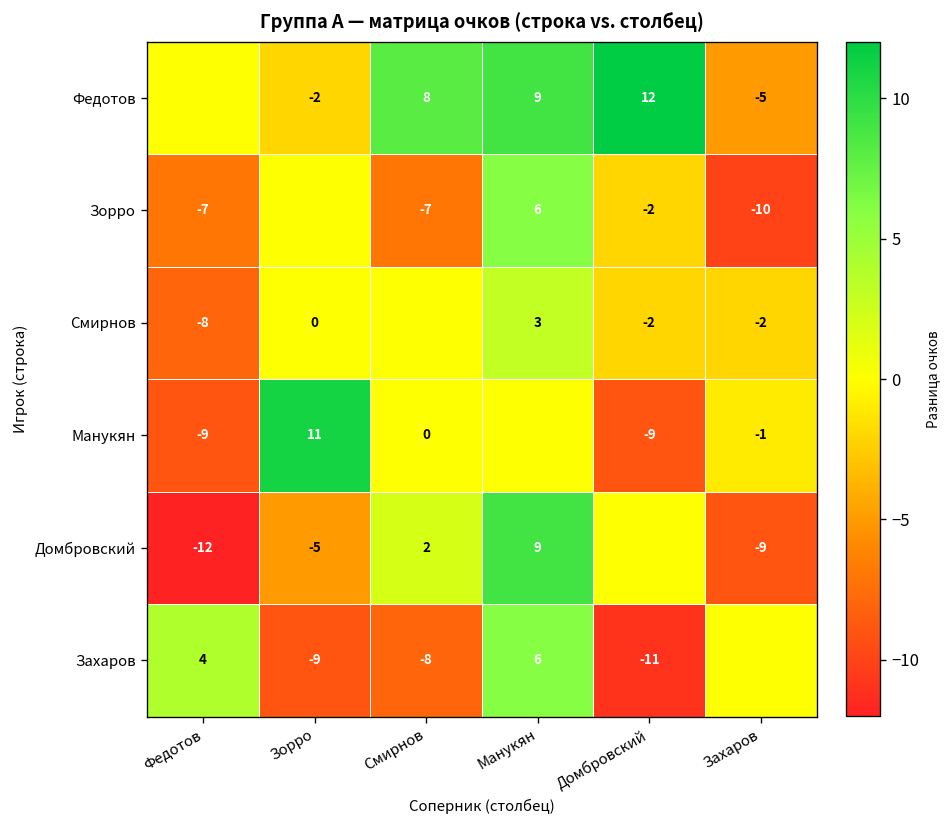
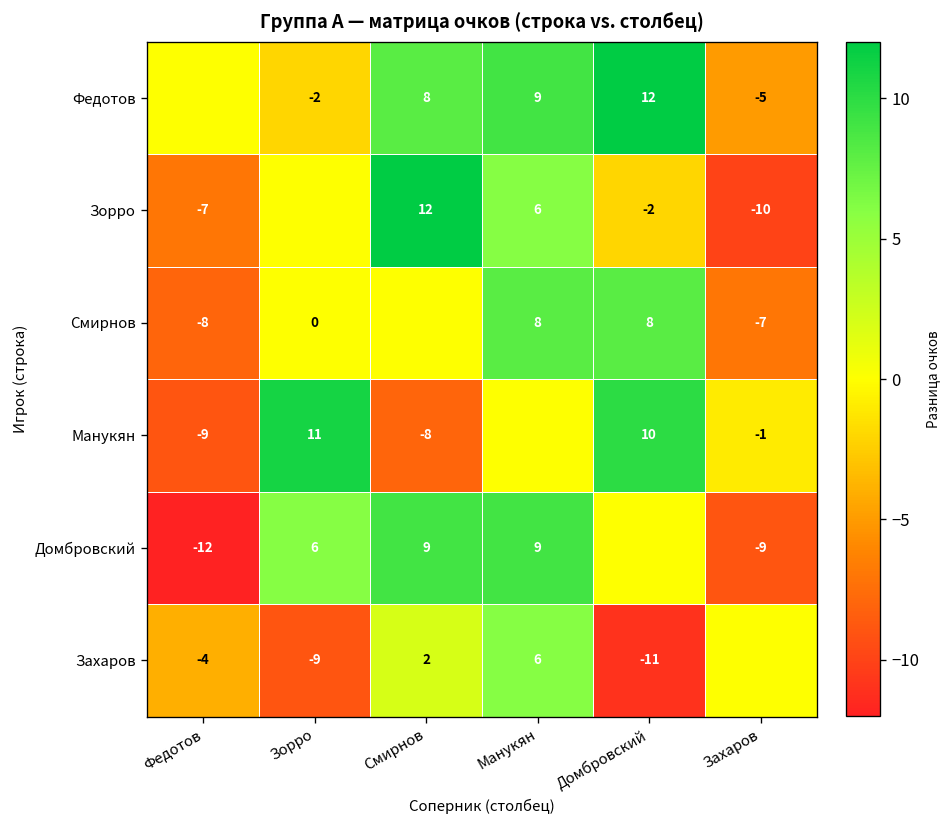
  {
    "Федотов": {
      "Зорро": -2,
      "Смирнов": 8,
      "Манукян": 9,
      "Домбровский": 12,
      "Захаров": -5
    },
    "Зорро": {
      "Федотов": -7,
-     "Смирнов": -7,
+     "Смирнов": 12,
      "Манукян": 6,
      "Домбровский": -2,
      "Захаров": -10
    },
    "Смирнов": {
      "Федотов": -8,
      "Зорро": 0,
-     "Манукян": 3,
-     "Домбровский": -2,
-     "Захаров": -2
+     "Манукян": 8,
+     "Домбровский": 8,
+     "Захаров": -7
    },
    "Манукян": {
      "Федотов": -9,
      "Зорро": 11,
-     "Смирнов": 0,
-     "Домбровский": -9,
+     "Смирнов": -8,
+     "Домбровский": 10,
      "Захаров": -1
    },
    "Домбровский": {
      "Федотов": -12,
-     "Зорро": -5,
-     "Смирнов": 2,
+     "Зорро": 6,
+     "Смирнов": 9,
      "Манукян": 9,
      "Захаров": -9
    },
    "Захаров": {
-     "Федотов": 4,
+     "Федотов": -4,
      "Зорро": -9,
-     "Смирнов": -8,
+     "Смирнов": 2,
      "Манукян": 6,
      "Домбровский": -11
    }
  }
